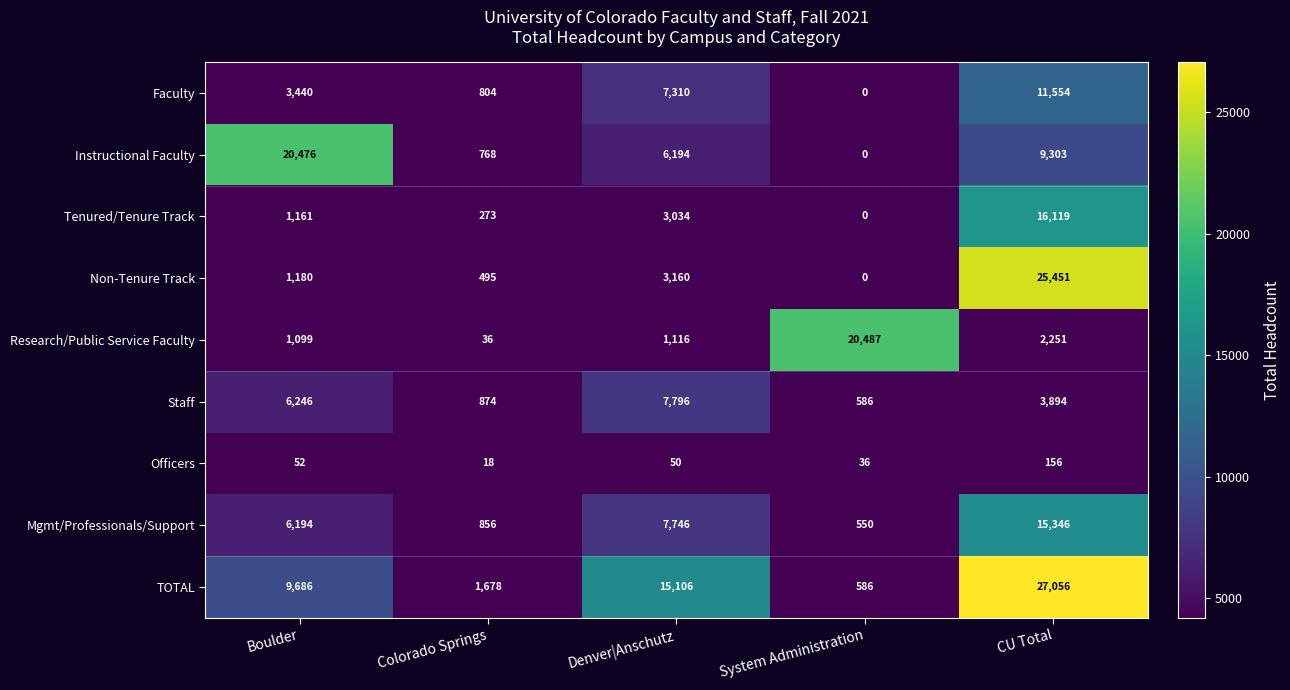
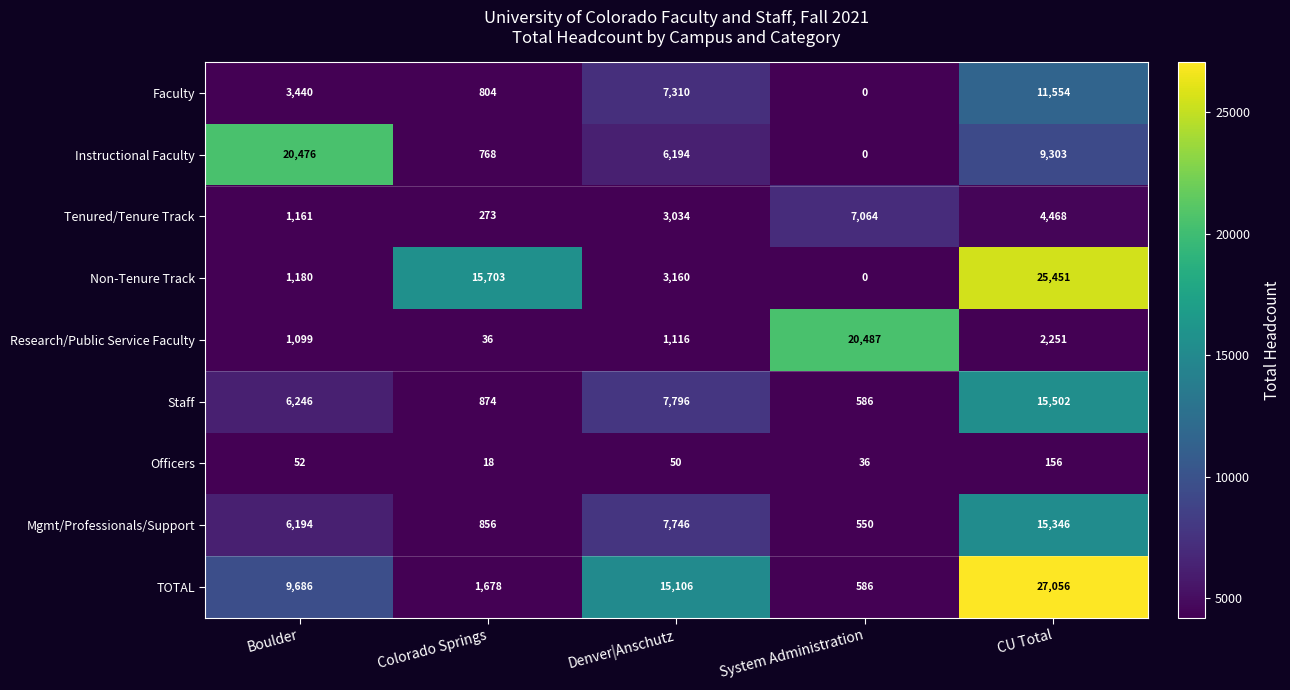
  {
    "Faculty": {
      "Boulder": "3,440",
      "Colorado Springs": "804",
      "Denver|Anschutz": "7,310",
      "System Administration": "0",
      "CU Total": "11,554"
    },
    "Instructional Faculty": {
      "Boulder": "20,476",
      "Colorado Springs": "768",
      "Denver|Anschutz": "6,194",
      "System Administration": "0",
      "CU Total": "9,303"
    },
    "Tenured/Tenure Track": {
      "Boulder": "1,161",
      "Colorado Springs": "273",
      "Denver|Anschutz": "3,034",
-     "System Administration": "0",
-     "CU Total": "16,119"
+     "System Administration": "7,064",
+     "CU Total": "4,468"
    },
    "Non-Tenure Track": {
      "Boulder": "1,180",
-     "Colorado Springs": "495",
+     "Colorado Springs": "15,703",
      "Denver|Anschutz": "3,160",
      "System Administration": "0",
      "CU Total": "25,451"
    },
    "Research/Public Service Faculty": {
      "Boulder": "1,099",
      "Colorado Springs": "36",
      "Denver|Anschutz": "1,116",
      "System Administration": "20,487",
      "CU Total": "2,251"
    },
    "Staff": {
      "Boulder": "6,246",
      "Colorado Springs": "874",
      "Denver|Anschutz": "7,796",
      "System Administration": "586",
-     "CU Total": "3,894"
+     "CU Total": "15,502"
    },
    "Officers": {
      "Boulder": "52",
      "Colorado Springs": "18",
      "Denver|Anschutz": "50",
      "System Administration": "36",
      "CU Total": "156"
    },
    "Mgmt/Professionals/Support": {
      "Boulder": "6,194",
      "Colorado Springs": "856",
      "Denver|Anschutz": "7,746",
      "System Administration": "550",
      "CU Total": "15,346"
    },
    "TOTAL": {
      "Boulder": "9,686",
      "Colorado Springs": "1,678",
      "Denver|Anschutz": "15,106",
      "System Administration": "586",
      "CU Total": "27,056"
    }
  }
